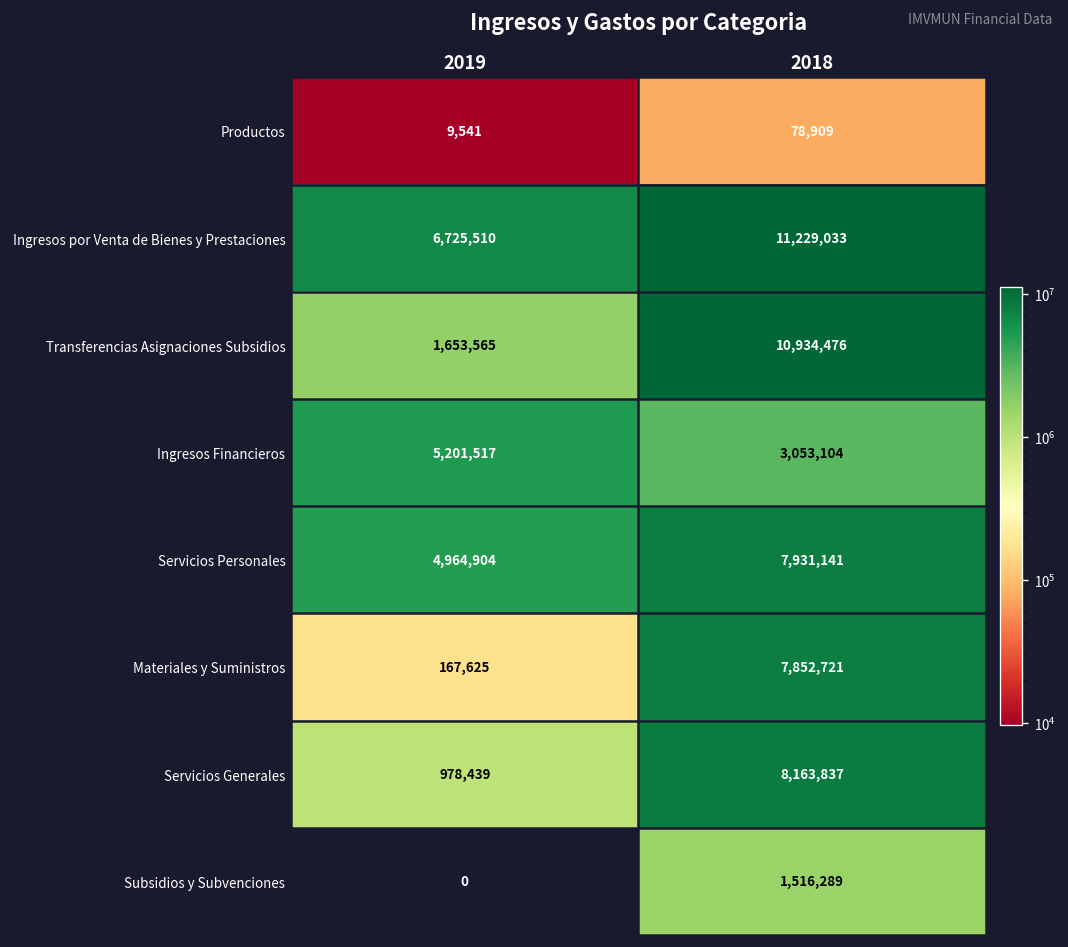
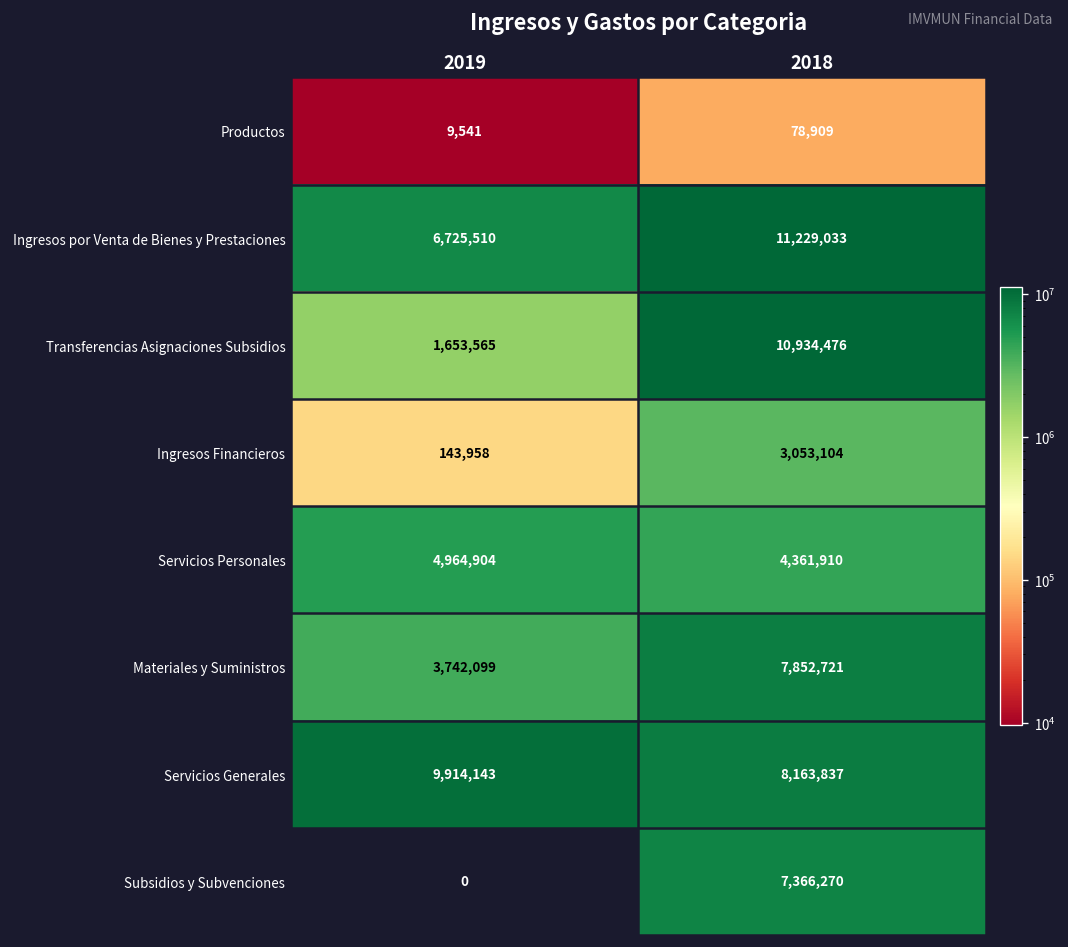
  {
    "Productos": {
      "2019": "9,541",
      "2018": "78,909"
    },
    "Ingresos por Venta de Bienes y Prestaciones": {
      "2019": "6,725,510",
      "2018": "11,229,033"
    },
    "Transferencias Asignaciones Subsidios": {
      "2019": "1,653,565",
      "2018": "10,934,476"
    },
    "Ingresos Financieros": {
-     "2019": "5,201,517",
+     "2019": "143,958",
      "2018": "3,053,104"
    },
    "Servicios Personales": {
      "2019": "4,964,904",
-     "2018": "7,931,141"
+     "2018": "4,361,910"
    },
    "Materiales y Suministros": {
-     "2019": "167,625",
+     "2019": "3,742,099",
      "2018": "7,852,721"
    },
    "Servicios Generales": {
-     "2019": "978,439",
+     "2019": "9,914,143",
      "2018": "8,163,837"
    },
    "Subsidios y Subvenciones": {
      "2019": "0",
-     "2018": "1,516,289"
+     "2018": "7,366,270"
    }
  }
